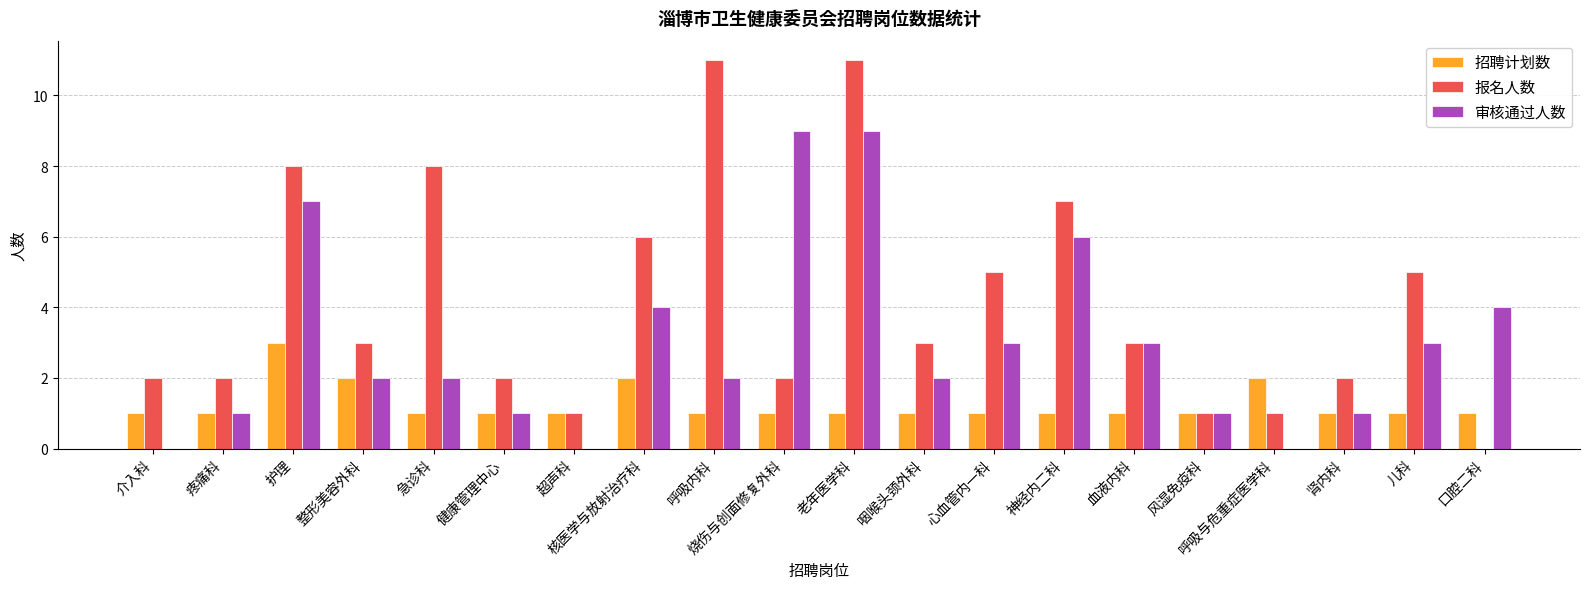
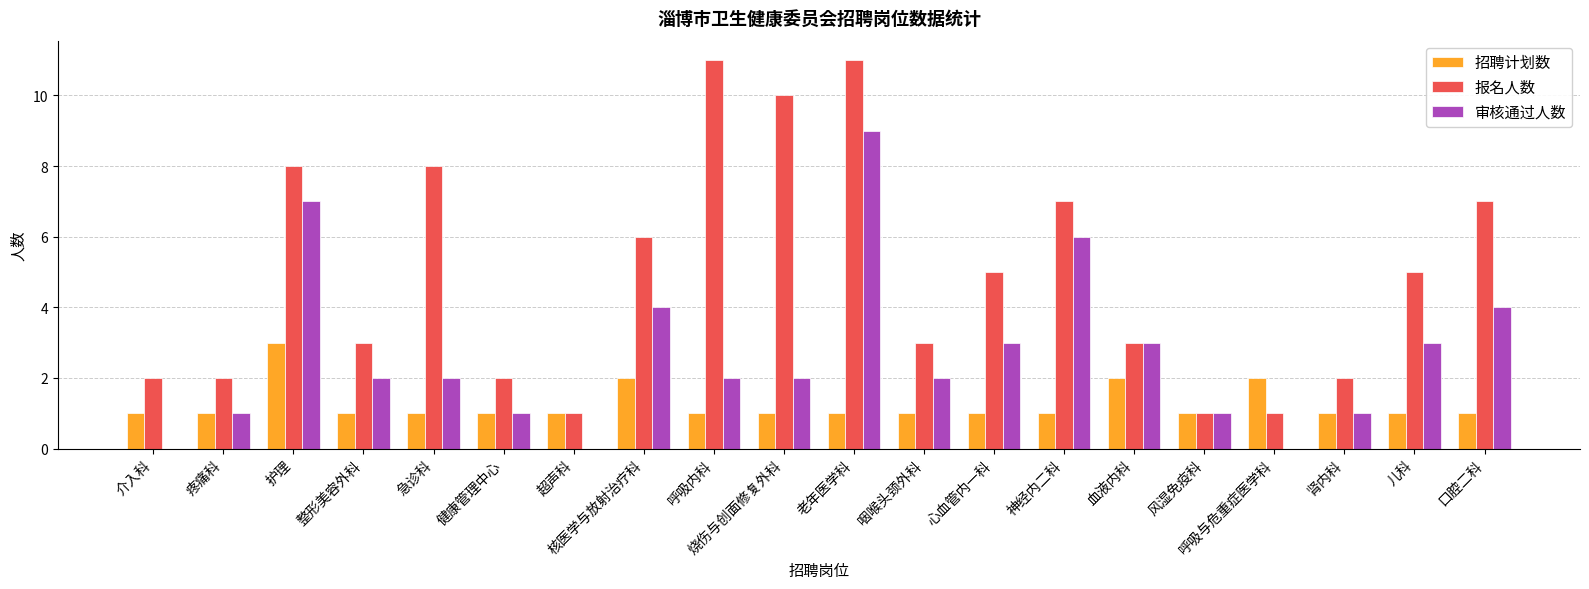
  {
    "招聘计划数": {
      "介入科": 1,
      "疼痛科": 1,
      "护理": 3,
-     "整形美容外科": 2,
+     "整形美容外科": 1,
      "急诊科": 1,
      "健康管理中心": 1,
      "超声科": 1,
      "核医学与放射治疗科": 2,
      "呼吸内科": 1,
      "烧伤与创面修复外科": 1,
      "老年医学科": 1,
      "咽喉头颈外科": 1,
      "心血管内一科": 1,
      "神经内二科": 1,
-     "血液内科": 1,
+     "血液内科": 2,
      "风湿免疫科": 1,
      "呼吸与危重症医学科": 2,
      "肾内科": 1,
      "儿科": 1,
      "口腔二科": 1
    },
    "报名人数": {
      "介入科": 2,
      "疼痛科": 2,
      "护理": 8,
      "整形美容外科": 3,
      "急诊科": 8,
      "健康管理中心": 2,
      "超声科": 1,
      "核医学与放射治疗科": 6,
      "呼吸内科": 11,
-     "烧伤与创面修复外科": 2,
+     "烧伤与创面修复外科": 10,
      "老年医学科": 11,
      "咽喉头颈外科": 3,
      "心血管内一科": 5,
      "神经内二科": 7,
      "血液内科": 3,
      "风湿免疫科": 1,
      "呼吸与危重症医学科": 1,
      "肾内科": 2,
      "儿科": 5,
-     "口腔二科": 0
+     "口腔二科": 7
    },
    "审核通过人数": {
      "介入科": 0,
      "疼痛科": 1,
      "护理": 7,
      "整形美容外科": 2,
      "急诊科": 2,
      "健康管理中心": 1,
      "超声科": 0,
      "核医学与放射治疗科": 4,
      "呼吸内科": 2,
-     "烧伤与创面修复外科": 9,
+     "烧伤与创面修复外科": 2,
      "老年医学科": 9,
      "咽喉头颈外科": 2,
      "心血管内一科": 3,
      "神经内二科": 6,
      "血液内科": 3,
      "风湿免疫科": 1,
      "呼吸与危重症医学科": 0,
      "肾内科": 1,
      "儿科": 3,
      "口腔二科": 4
    }
  }
